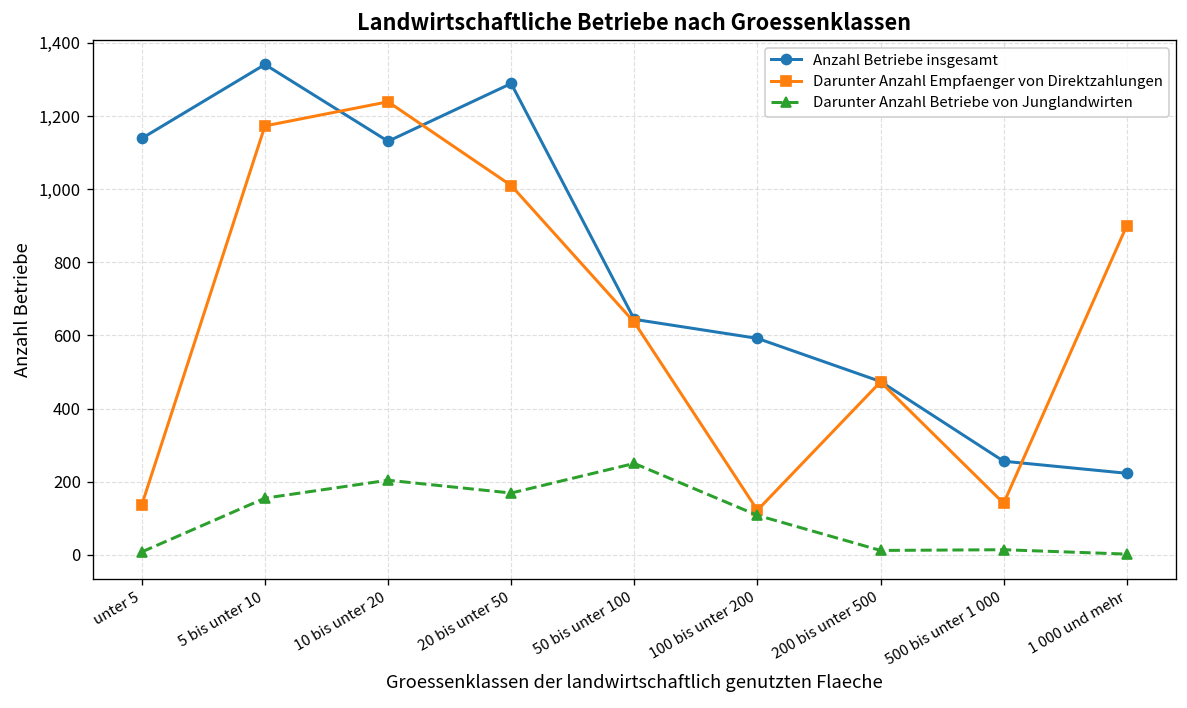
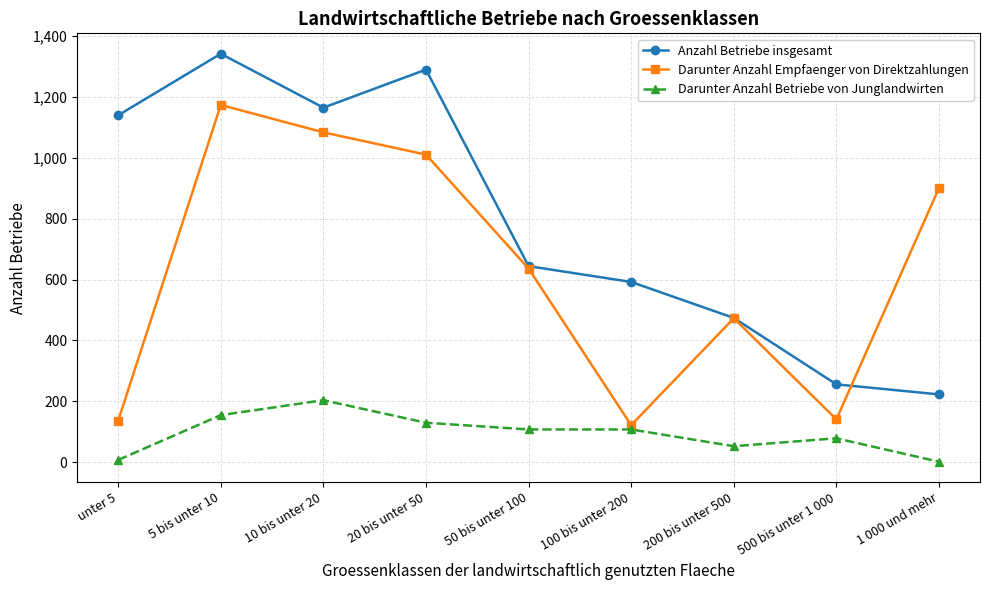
  {
    "Anzahl Betriebe insgesamt": {
      "unter 5": "1,140",
      "5 bis unter 10": "1,340",
-     "10 bis unter 20": "1,130",
+     "10 bis unter 20": "1,160",
      "20 bis unter 50": "1,290",
      "100 bis unter 200": "590",
      "500 bis unter 1 000": "260",
      "1 000 und mehr": "220"
    },
    "Darunter Anzahl Empfaenger von Direktzahlungen": {
      "unter 5": "140",
      "5 bis unter 10": "1,170",
-     "10 bis unter 20": "1,240",
+     "10 bis unter 20": "1,080",
      "20 bis unter 50": "1,010",
      "100 bis unter 200": "120",
      "500 bis unter 1 000": "140",
      "1 000 und mehr": "900"
    },
    "Darunter Anzahl Betriebe von Junglandwirten": {
      "unter 5": "10",
      "5 bis unter 10": "160",
      "10 bis unter 20": "200",
-     "20 bis unter 50": "170",
-     "50 bis unter 100": "250",
+     "20 bis unter 50": "130",
+     "50 bis unter 100": "110",
      "100 bis unter 200": "110",
-     "200 bis unter 500": "10",
-     "500 bis unter 1 000": "10",
+     "200 bis unter 500": "50",
+     "500 bis unter 1 000": "80",
      "1 000 und mehr": "0"
    }
  }
